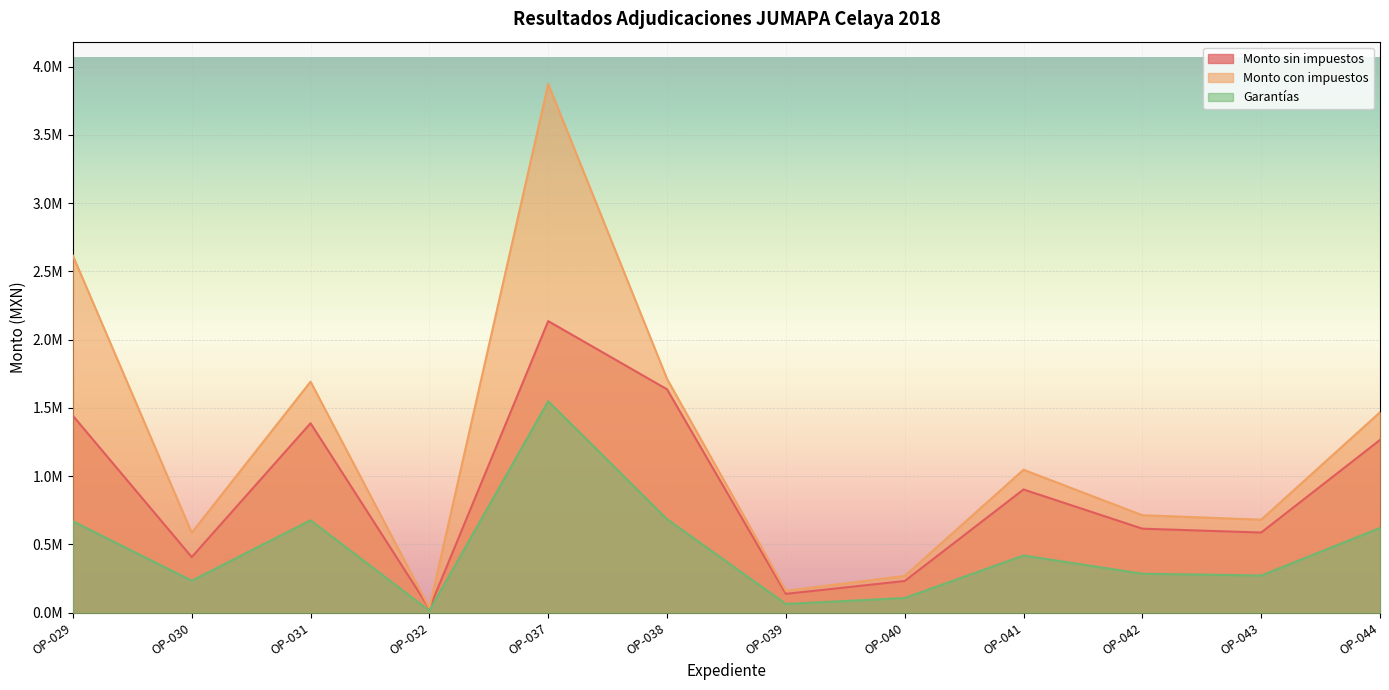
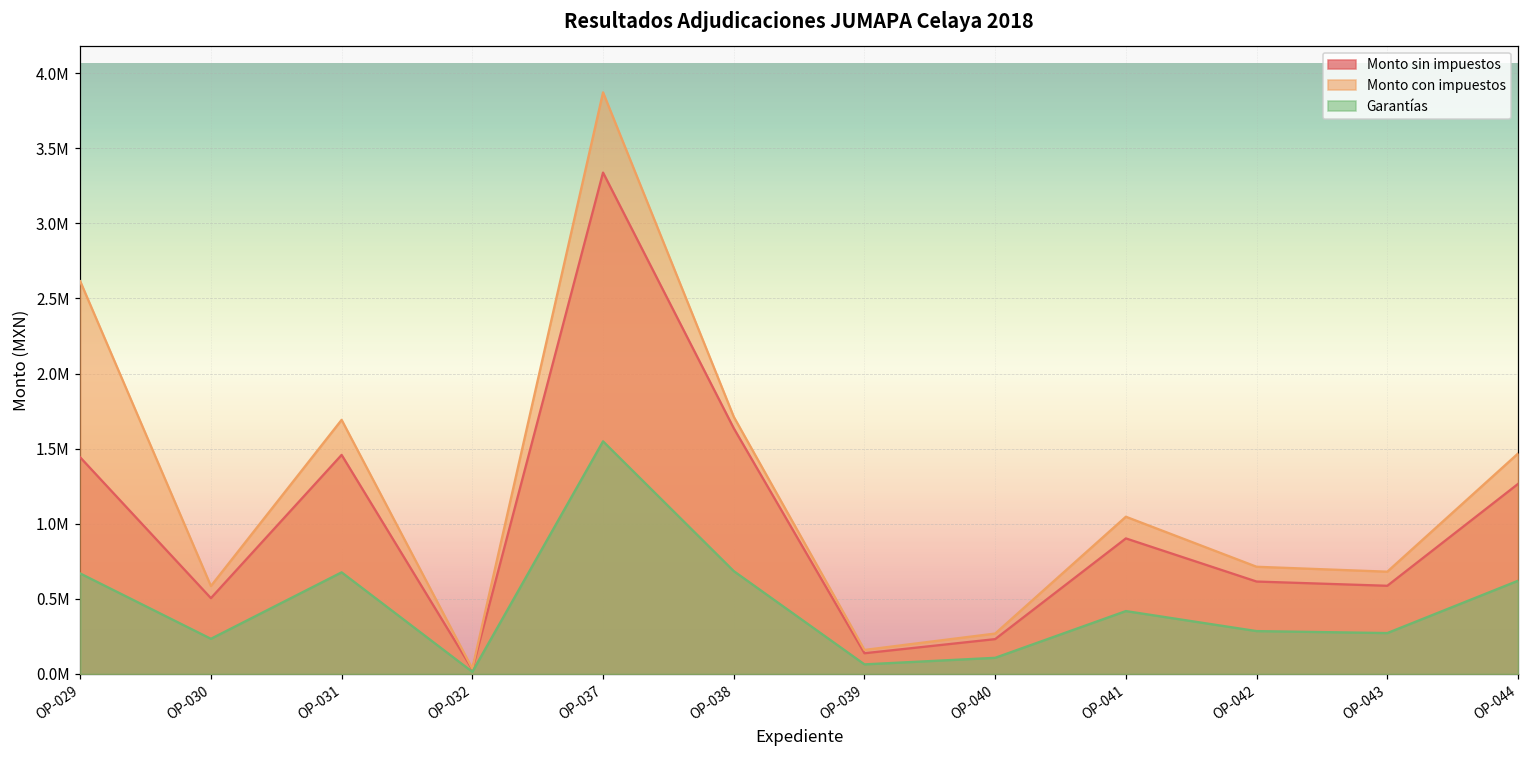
  {
    "Monto sin impuestos": {
      "OP-029": 1440000,
-     "OP-030": 410000,
-     "OP-031": 1390000,
-     "OP-037": 2140000,
+     "OP-030": 500000,
+     "OP-031": 1460000,
+     "OP-037": 3340000,
      "OP-038": 1640000,
      "OP-039": 140000,
      "OP-040": 230000,
      "OP-041": 900000,
      "OP-042": 620000,
      "OP-043": 590000,
      "OP-044": 1270000
    },
    "Monto con impuestos": {
      "OP-029": 2610000,
      "OP-030": 590000,
      "OP-031": 1690000,
      "OP-037": 3870000,
      "OP-038": 1710000,
      "OP-039": 160000,
      "OP-040": 270000,
      "OP-041": 1050000,
      "OP-042": 710000,
      "OP-043": 680000,
      "OP-044": 1470000
    },
    "Garantías": {
      "OP-029": 670000,
      "OP-030": 230000,
      "OP-031": 680000,
      "OP-037": 1550000,
      "OP-038": 690000,
      "OP-039": 60000,
      "OP-040": 110000,
      "OP-041": 420000,
      "OP-042": 290000,
      "OP-043": 270000,
      "OP-044": 620000
    }
  }
